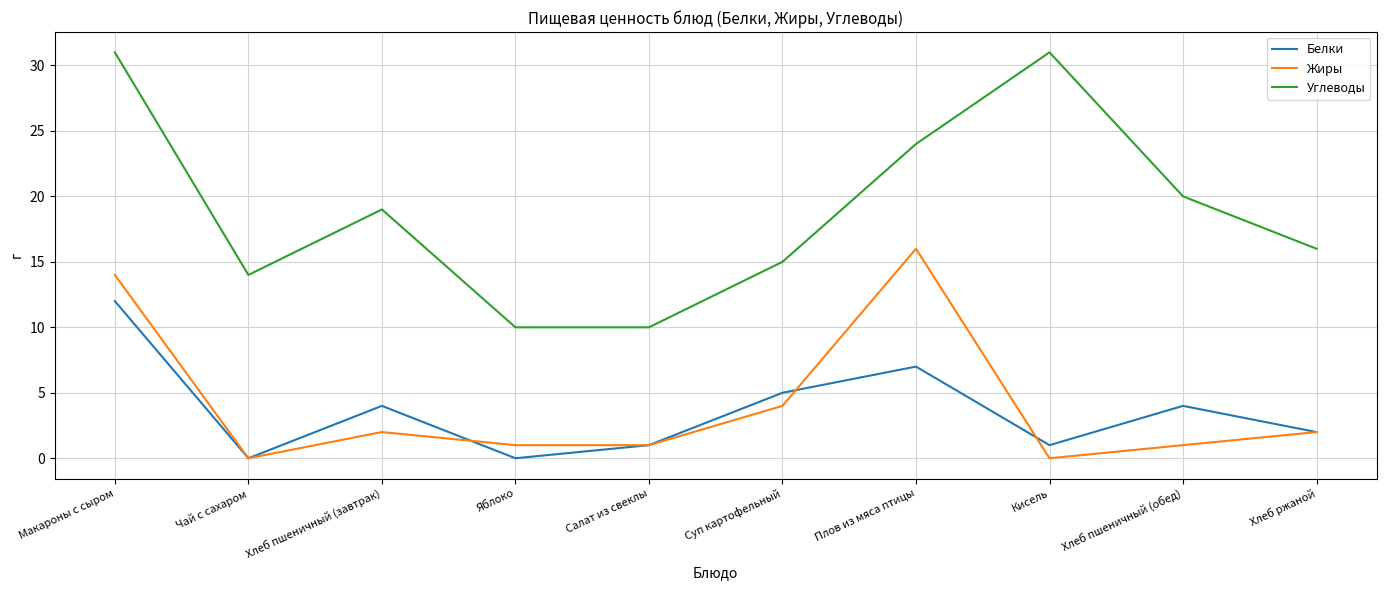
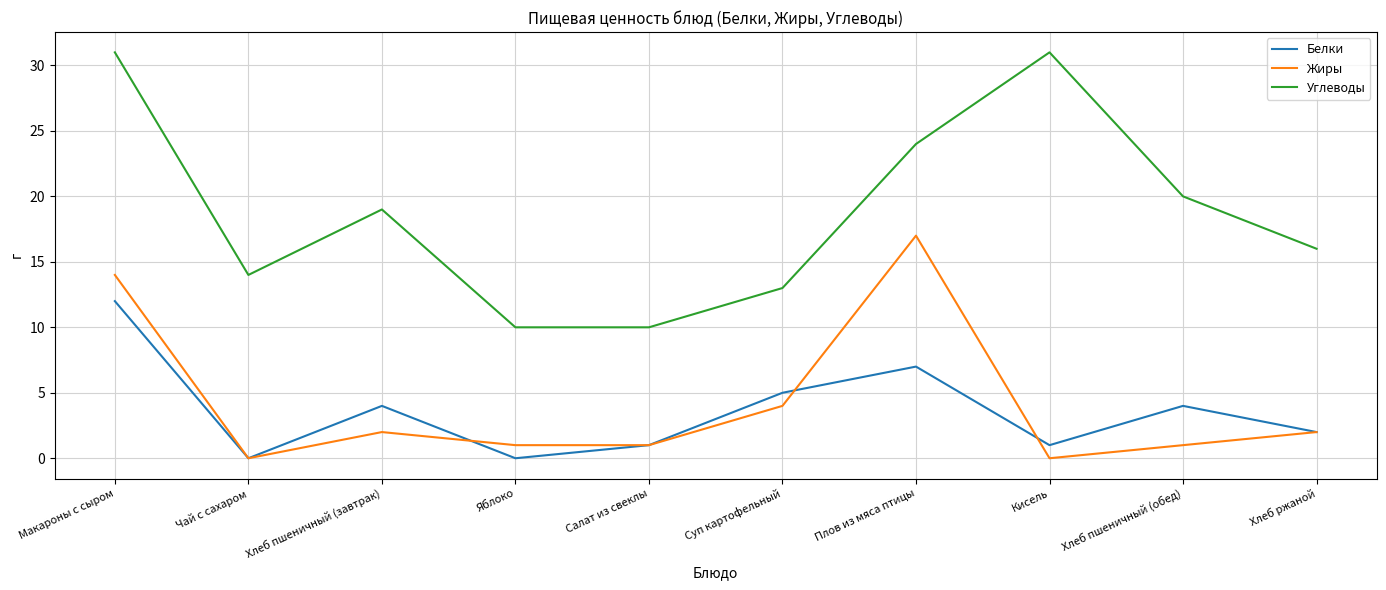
  {
    "Белки": {
      "Макароны с сыром": 12,
      "Хлеб пшеничный (завтрак)": 4,
      "Яблоко": 0,
      "Суп картофельный": 5,
      "Плов из мяса птицы": 7,
      "Кисель": 1,
      "Хлеб пшеничный (обед)": 4
    },
    "Жиры": {
      "Макароны с сыром": 14,
      "Хлеб пшеничный (завтрак)": 2,
      "Яблоко": 1,
      "Суп картофельный": 4,
-     "Плов из мяса птицы": 16,
+     "Плов из мяса птицы": 17,
      "Кисель": 0,
      "Хлеб пшеничный (обед)": 1
    },
    "Углеводы": {
      "Макароны с сыром": 31,
      "Чай с сахаром": 14,
      "Хлеб пшеничный (завтрак)": 19,
      "Яблоко": 10,
      "Салат из свеклы": 10,
-     "Суп картофельный": 15,
+     "Суп картофельный": 13,
      "Плов из мяса птицы": 24,
      "Кисель": 31,
      "Хлеб пшеничный (обед)": 20,
      "Хлеб ржаной": 16
    }
  }
